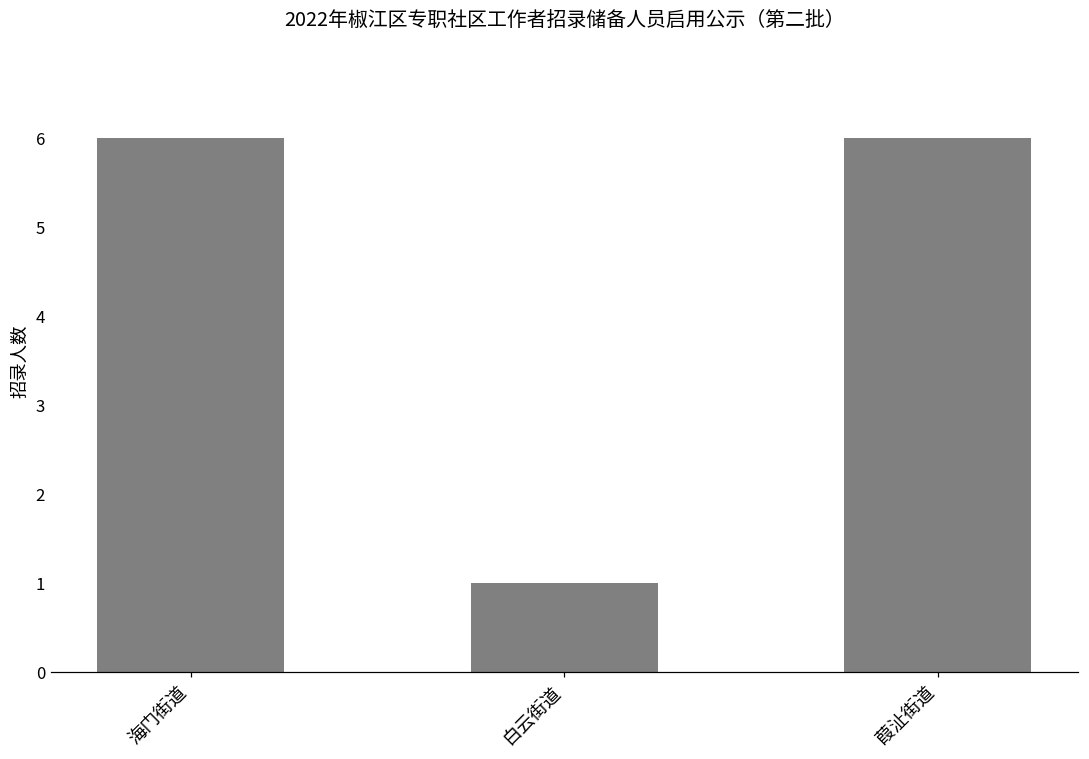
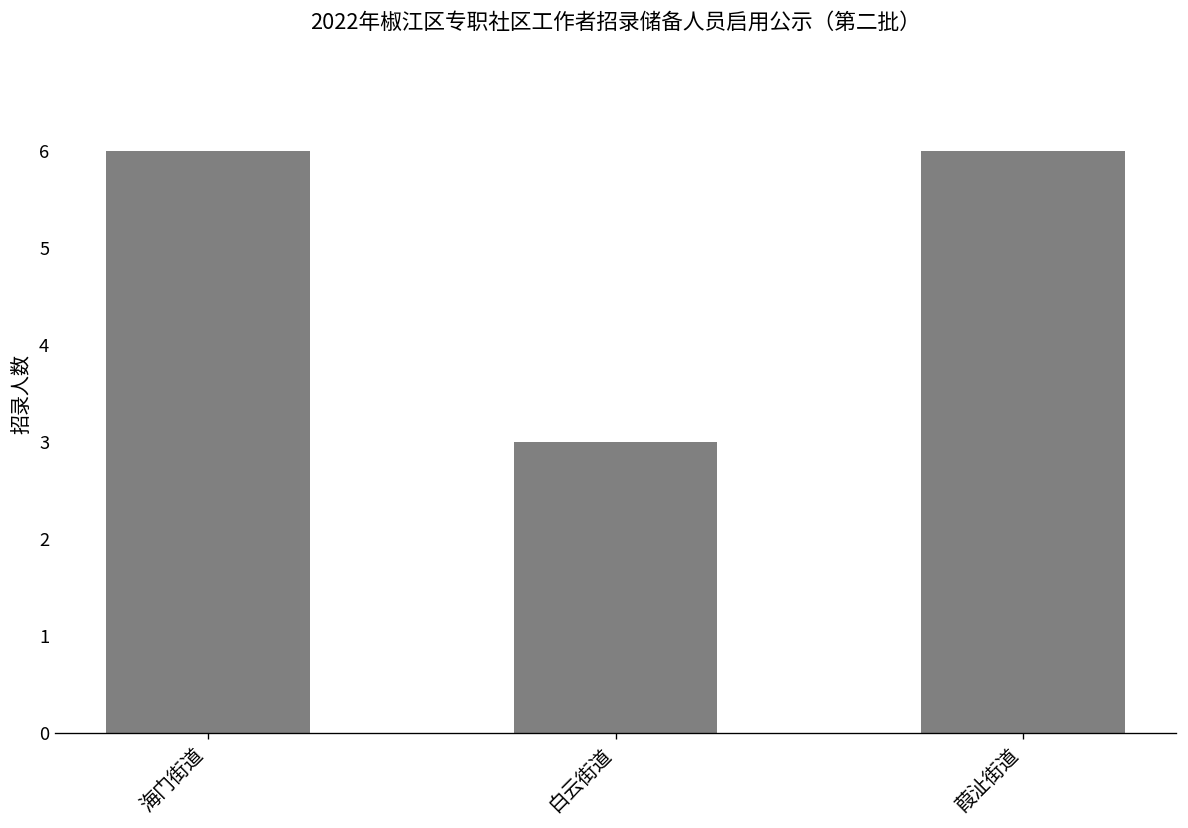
  {
    "海门街道": 6,
-   "白云街道": 1,
+   "白云街道": 3,
    "葭沚街道": 6
  }
